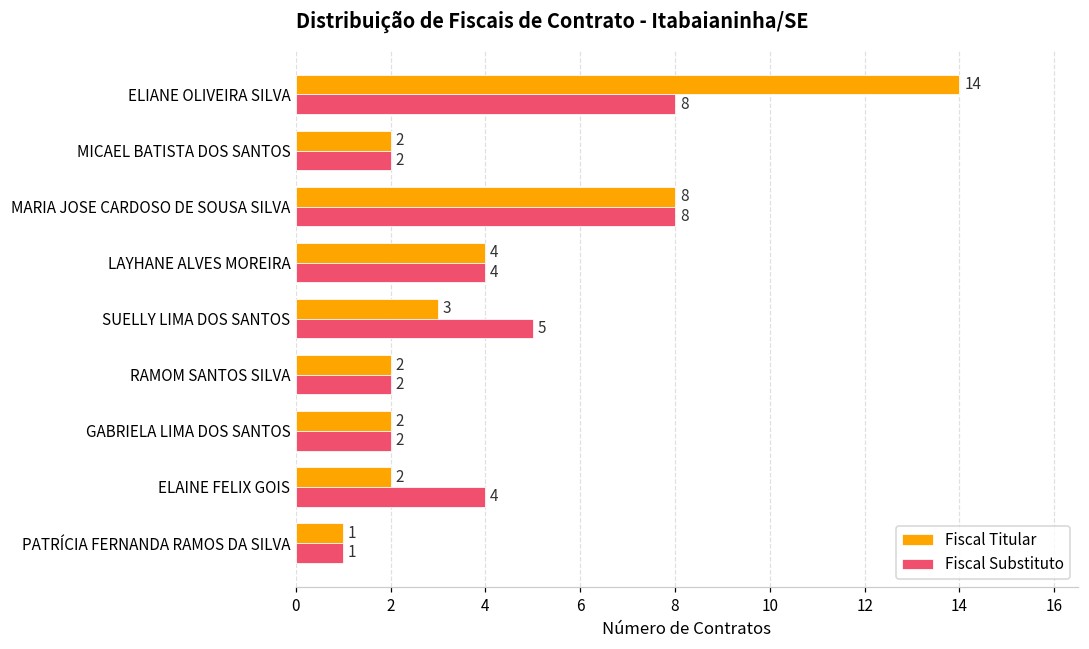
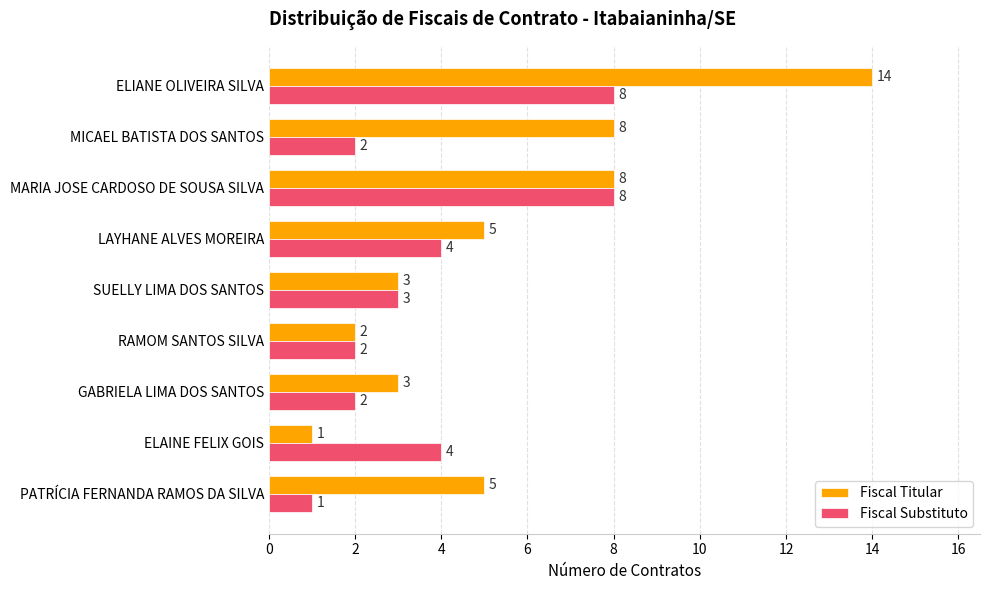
  {
    "Fiscal Titular": {
      "ELIANE OLIVEIRA SILVA": 14,
-     "MICAEL BATISTA DOS SANTOS": 2,
+     "MICAEL BATISTA DOS SANTOS": 8,
      "MARIA JOSE CARDOSO DE SOUSA SILVA": 8,
-     "LAYHANE ALVES MOREIRA": 4,
+     "LAYHANE ALVES MOREIRA": 5,
      "SUELLY LIMA DOS SANTOS": 3,
      "RAMOM SANTOS SILVA": 2,
-     "GABRIELA LIMA DOS SANTOS": 2,
-     "ELAINE FELIX GOIS": 2,
-     "PATRÍCIA FERNANDA RAMOS DA SILVA": 1
+     "GABRIELA LIMA DOS SANTOS": 3,
+     "ELAINE FELIX GOIS": 1,
+     "PATRÍCIA FERNANDA RAMOS DA SILVA": 5
    },
    "Fiscal Substituto": {
      "ELIANE OLIVEIRA SILVA": 8,
      "MICAEL BATISTA DOS SANTOS": 2,
      "MARIA JOSE CARDOSO DE SOUSA SILVA": 8,
      "LAYHANE ALVES MOREIRA": 4,
-     "SUELLY LIMA DOS SANTOS": 5,
+     "SUELLY LIMA DOS SANTOS": 3,
      "RAMOM SANTOS SILVA": 2,
      "GABRIELA LIMA DOS SANTOS": 2,
      "ELAINE FELIX GOIS": 4,
      "PATRÍCIA FERNANDA RAMOS DA SILVA": 1
    }
  }
